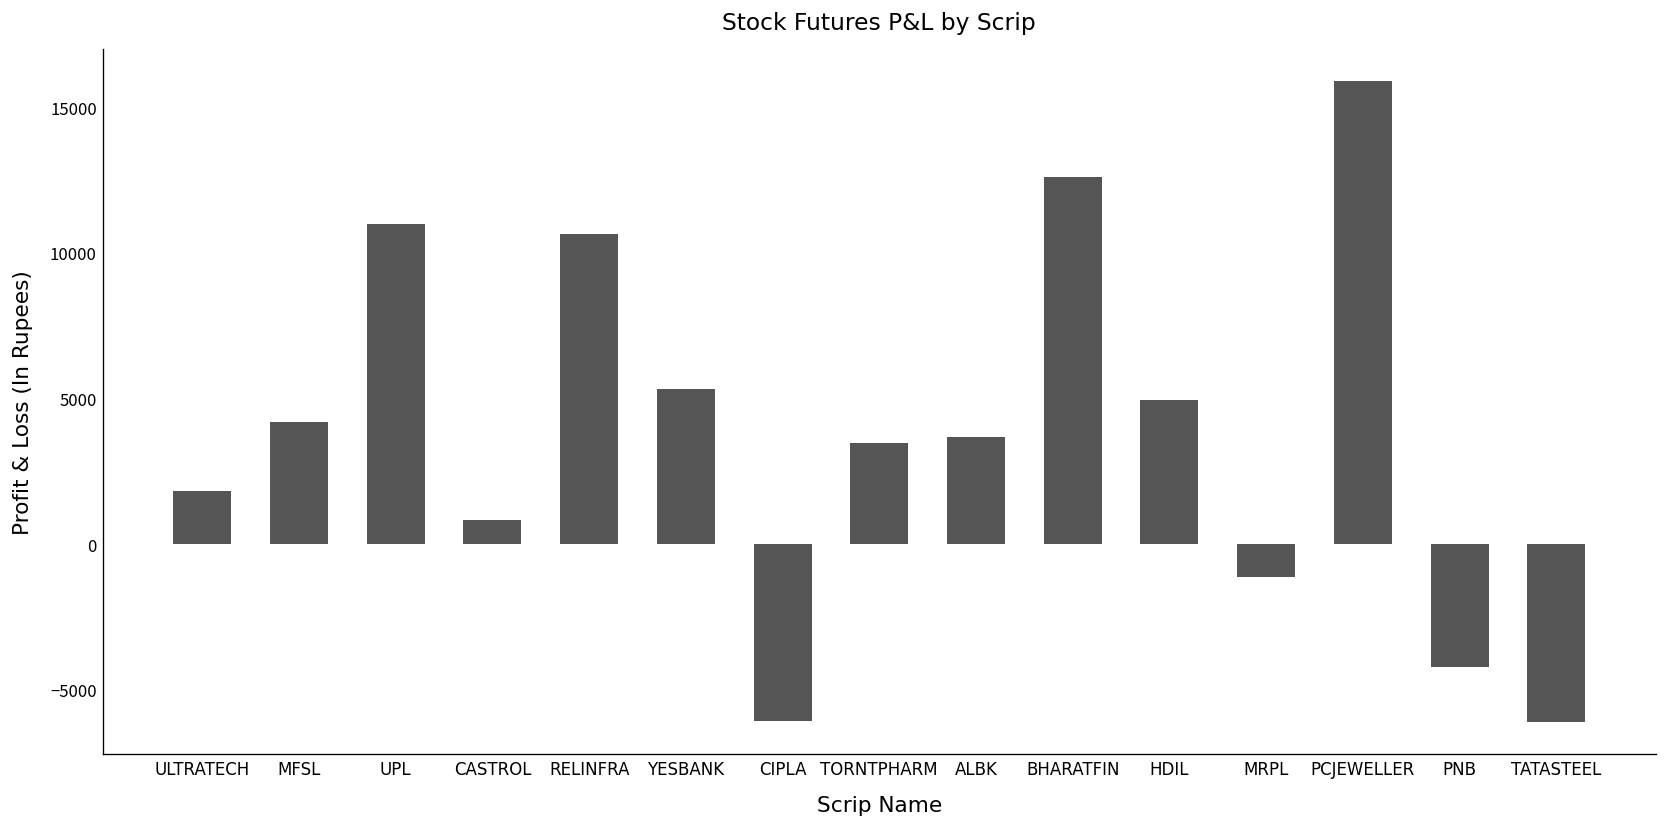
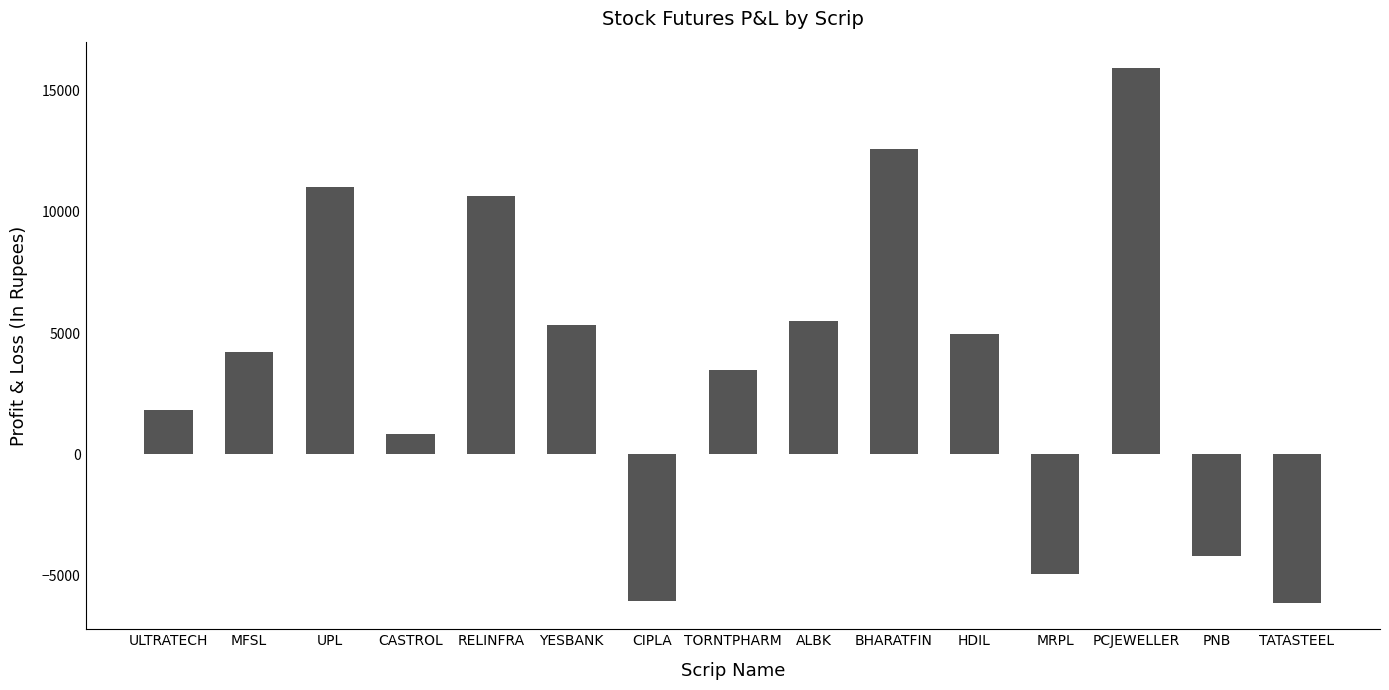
  {
    "ULTRATECH": 1800,
    "MFSL": 4200,
    "UPL": 11000,
    "CASTROL": 800,
    "RELINFRA": 10700,
    "YESBANK": 5300,
    "CIPLA": -6100,
    "TORNTPHARM": 3500,
-   "ALBK": 3700,
+   "ALBK": 5500,
    "BHARATFIN": 12600,
    "HDIL": 5000,
-   "MRPL": -1100,
+   "MRPL": -4900,
    "PCJEWELLER": 15900,
    "PNB": -4200,
    "TATASTEEL": -6100
  }
